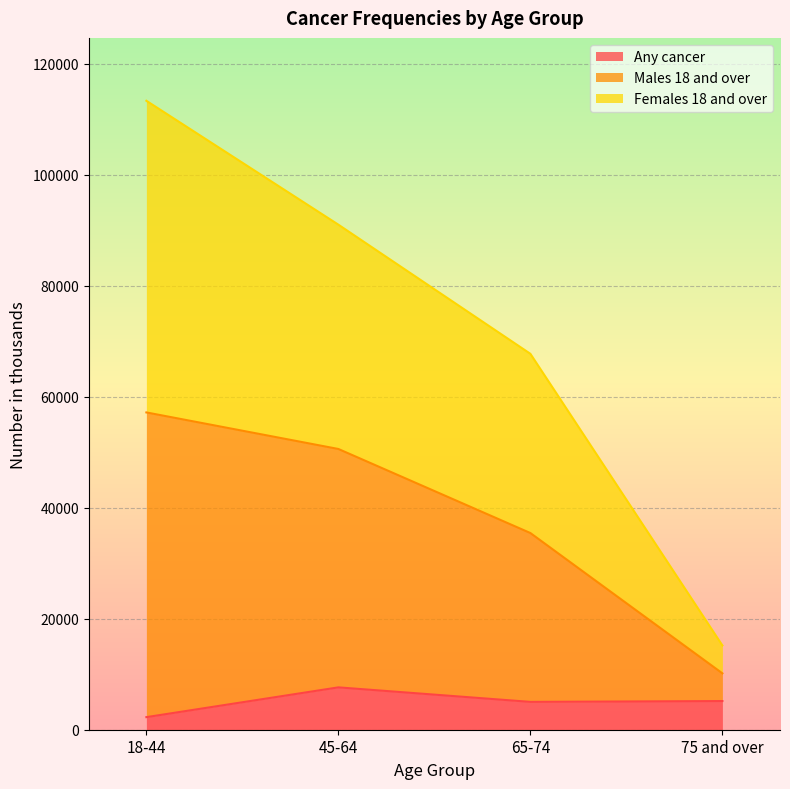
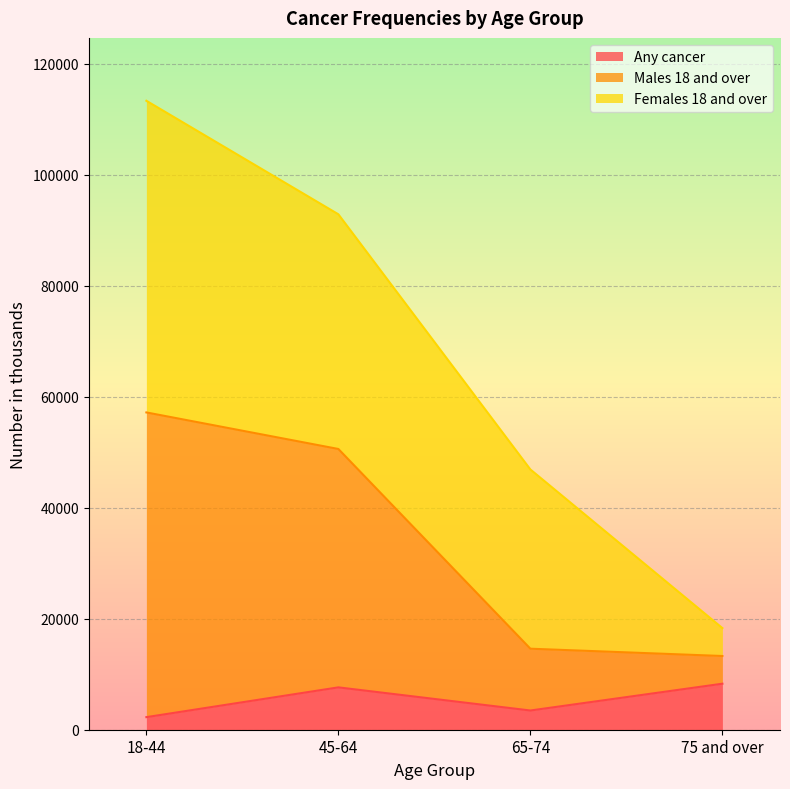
  {
    "Any cancer": {
      "18-44": 2000,
      "45-64": 8000,
-     "65-74": 5000,
-     "75 and over": 5000
+     "65-74": 3000,
+     "75 and over": 8000
    },
    "Males 18 and over": {
      "18-44": 55000,
      "45-64": 43000,
-     "65-74": 30000,
+     "65-74": 11000,
      "75 and over": 5000
    },
    "Females 18 and over": {
      "18-44": 56000,
-     "45-64": 40000,
+     "45-64": 42000,
      "65-74": 32000,
      "75 and over": 5000
    }
  }
